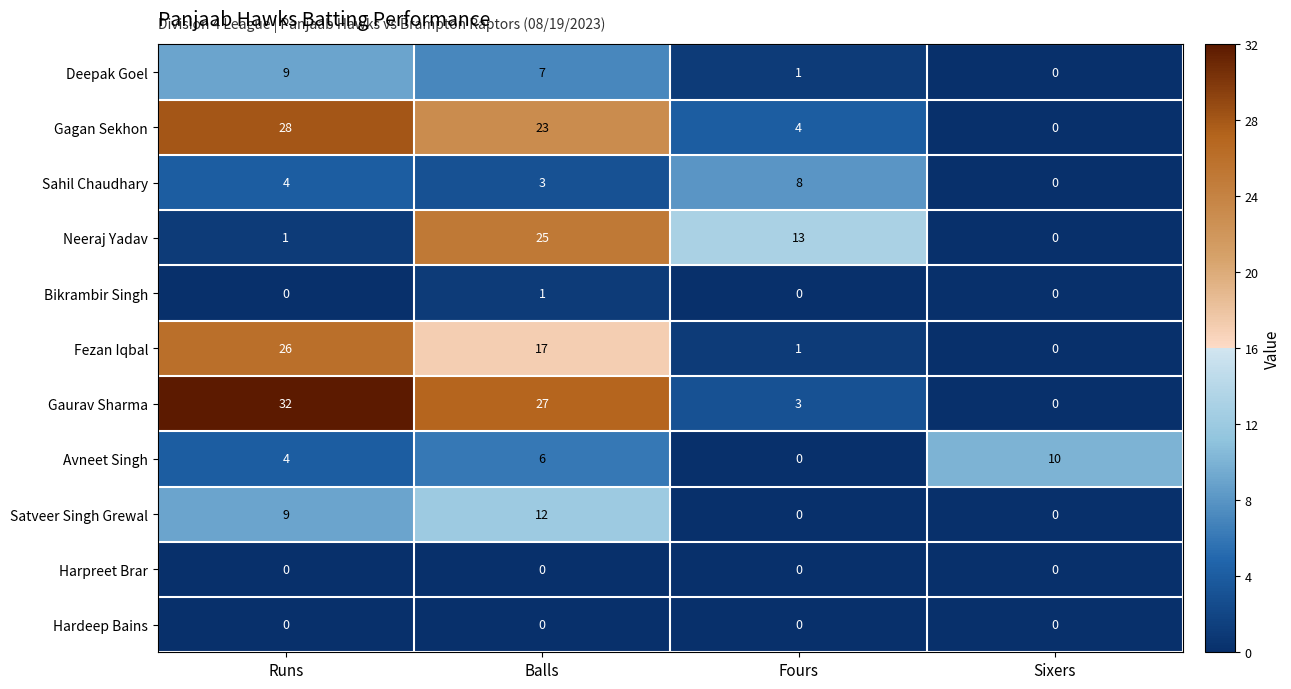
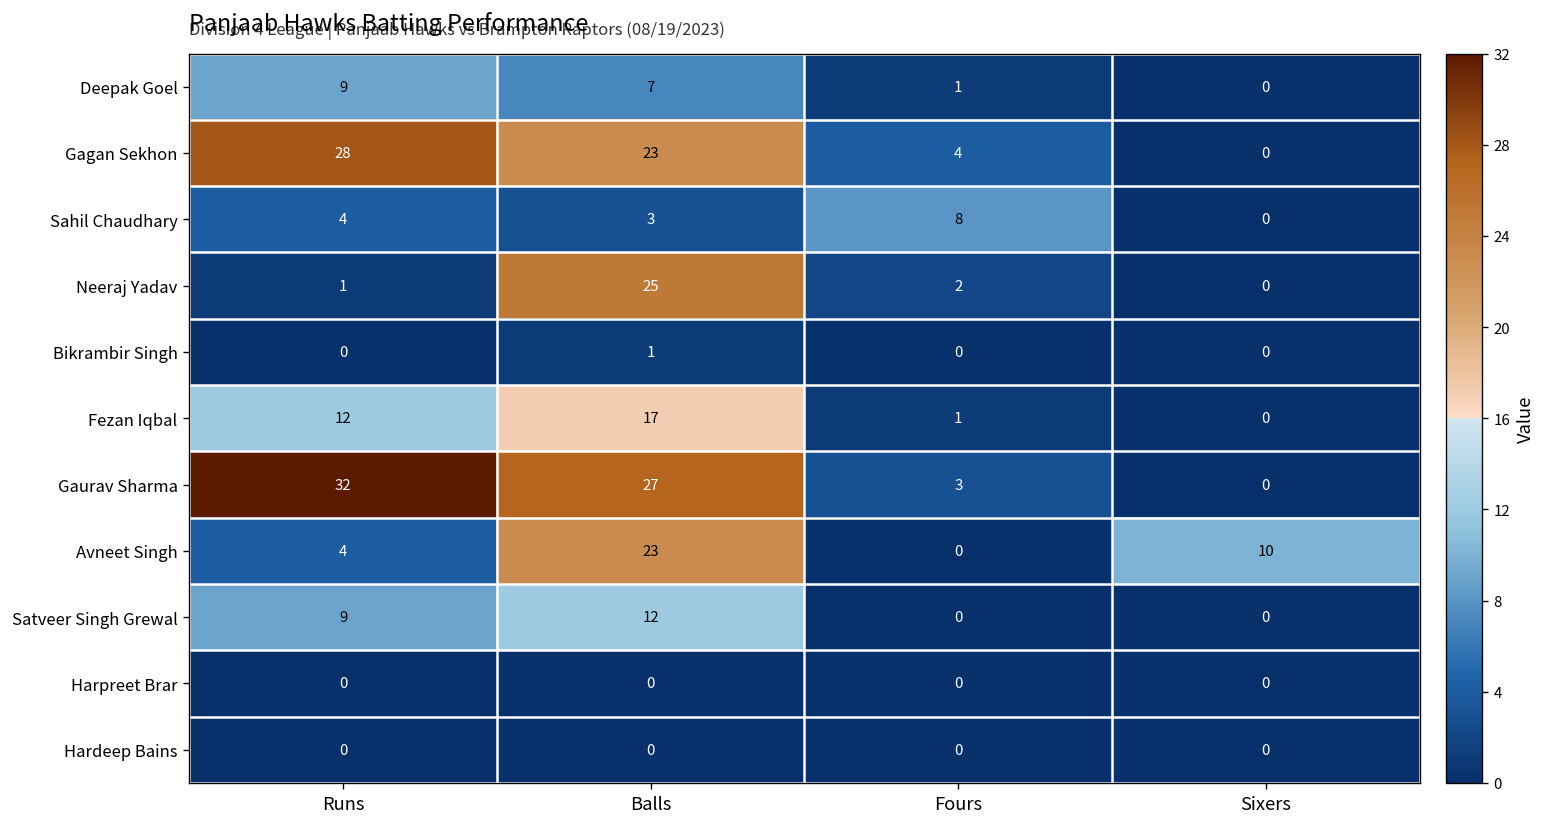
  {
    "Deepak Goel": {
      "Runs": 9,
      "Balls": 7,
      "Fours": 1,
      "Sixers": 0
    },
    "Gagan Sekhon": {
      "Runs": 28,
      "Balls": 23,
      "Fours": 4,
      "Sixers": 0
    },
    "Sahil Chaudhary": {
      "Runs": 4,
      "Balls": 3,
      "Fours": 8,
      "Sixers": 0
    },
    "Neeraj Yadav": {
      "Runs": 1,
      "Balls": 25,
-     "Fours": 13,
+     "Fours": 2,
      "Sixers": 0
    },
    "Bikrambir Singh": {
      "Runs": 0,
      "Balls": 1,
      "Fours": 0,
      "Sixers": 0
    },
    "Fezan Iqbal": {
-     "Runs": 26,
+     "Runs": 12,
      "Balls": 17,
      "Fours": 1,
      "Sixers": 0
    },
    "Gaurav Sharma": {
      "Runs": 32,
      "Balls": 27,
      "Fours": 3,
      "Sixers": 0
    },
    "Avneet Singh": {
      "Runs": 4,
-     "Balls": 6,
+     "Balls": 23,
      "Fours": 0,
      "Sixers": 10
    },
    "Satveer Singh Grewal": {
      "Runs": 9,
      "Balls": 12,
      "Fours": 0,
      "Sixers": 0
    },
    "Harpreet Brar": {
      "Runs": 0,
      "Balls": 0,
      "Fours": 0,
      "Sixers": 0
    },
    "Hardeep Bains": {
      "Runs": 0,
      "Balls": 0,
      "Fours": 0,
      "Sixers": 0
    }
  }
